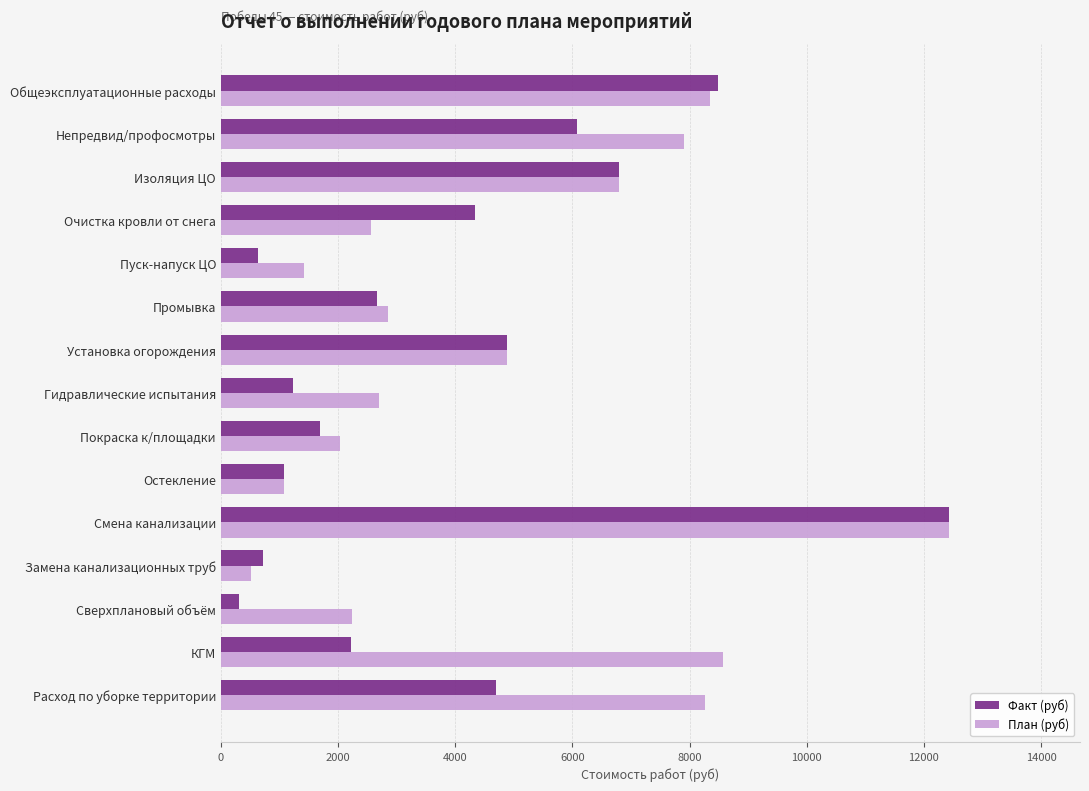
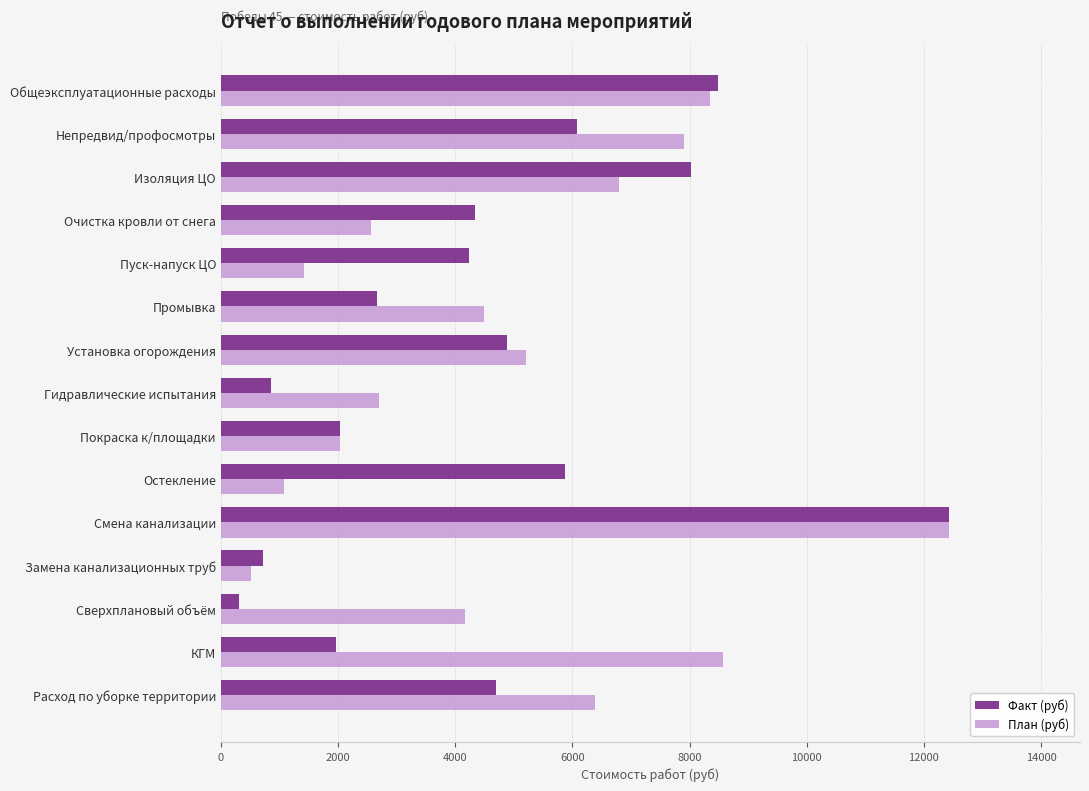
  {
    "Факт (руб)": {
      "Общеэксплуатационные расходы": 8500,
      "Непредвид/профосмотры": 6100,
-     "Изоляция ЦО": 6800,
+     "Изоляция ЦО": 8000,
      "Очистка кровли от снега": 4300,
-     "Пуск-напуск ЦО": 600,
+     "Пуск-напуск ЦО": 4200,
      "Промывка": 2700,
      "Установка огорождения": 4900,
-     "Гидравлические испытания": 1200,
-     "Покраска к/площадки": 1700,
-     "Остекление": 1100,
+     "Гидравлические испытания": 900,
+     "Покраска к/площадки": 2000,
+     "Остекление": 5900,
      "Смена канализации": 12400,
      "Замена канализационных труб": 700,
      "Сверхплановый объём": 300,
-     "КГМ": 2200,
+     "КГМ": 2000,
      "Расход по уборке территории": 4700
    },
    "План (руб)": {
      "Общеэксплуатационные расходы": 8400,
      "Непредвид/профосмотры": 7900,
      "Изоляция ЦО": 6800,
      "Очистка кровли от снега": 2600,
      "Пуск-напуск ЦО": 1400,
-     "Промывка": 2800,
-     "Установка огорождения": 4900,
+     "Промывка": 4500,
+     "Установка огорождения": 5200,
      "Гидравлические испытания": 2700,
      "Покраска к/площадки": 2000,
      "Остекление": 1100,
      "Смена канализации": 12400,
      "Замена канализационных труб": 500,
-     "Сверхплановый объём": 2200,
+     "Сверхплановый объём": 4200,
      "КГМ": 8600,
-     "Расход по уборке территории": 8300
+     "Расход по уборке территории": 6400
    }
  }
